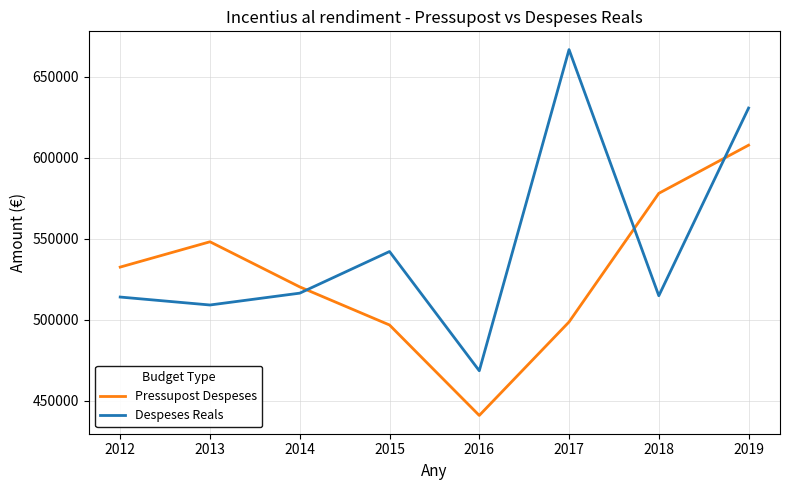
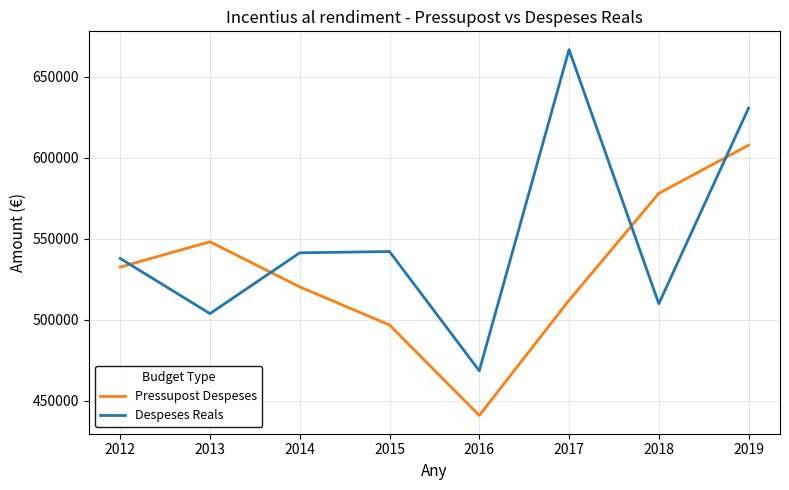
  {
    "Pressupost Despeses": {
      "2012": 532000,
      "2013": 548000,
      "2014": 520000,
      "2015": 497000,
      "2016": 441000,
-     "2017": 499000,
+     "2017": 512000,
      "2018": 578000,
      "2019": 608000
    },
    "Despeses Reals": {
-     "2012": 514000,
-     "2013": 509000,
-     "2014": 516000,
+     "2012": 538000,
+     "2013": 504000,
+     "2014": 541000,
      "2015": 542000,
      "2016": 469000,
      "2017": 667000,
-     "2018": 515000,
+     "2018": 510000,
      "2019": 631000
    }
  }
